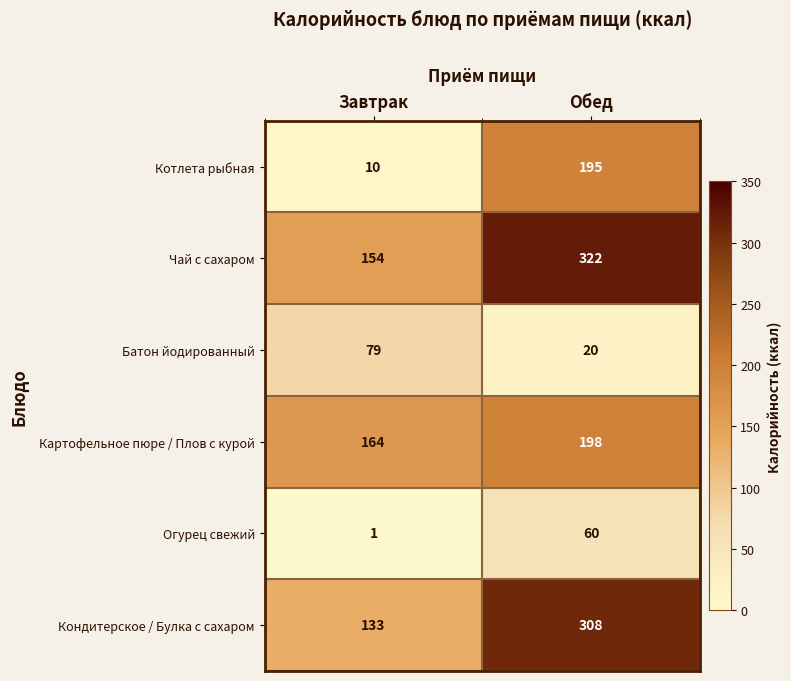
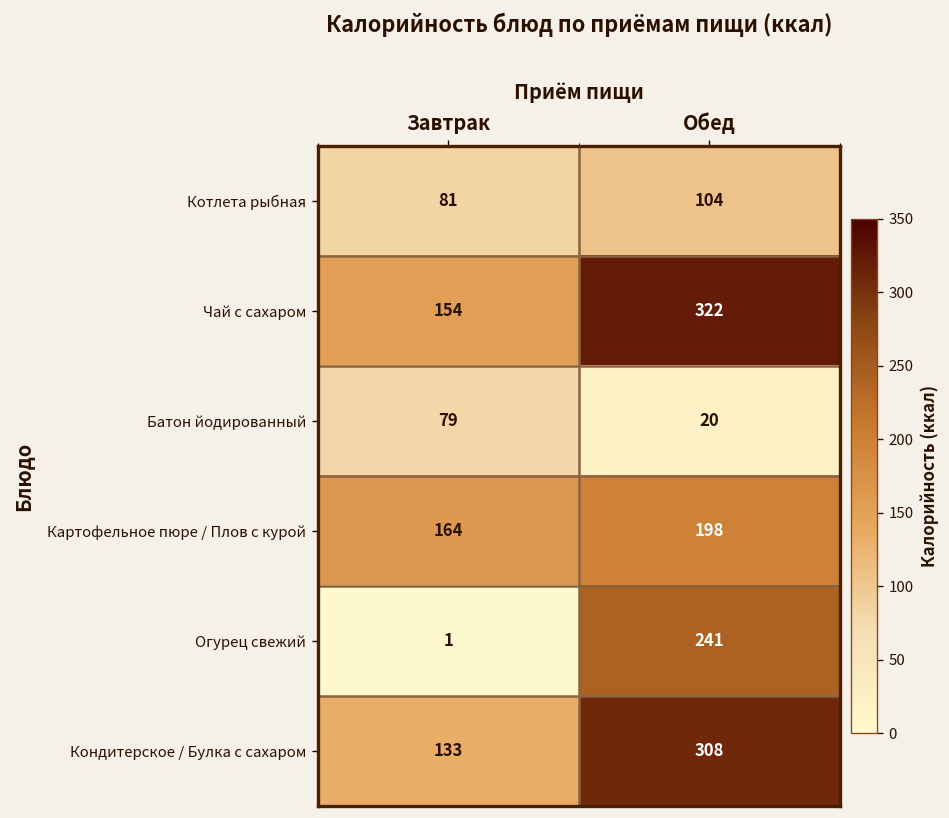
  {
    "Котлета рыбная": {
-     "Завтрак": 10,
-     "Обед": 195
+     "Завтрак": 81,
+     "Обед": 104
    },
    "Чай с сахаром": {
      "Завтрак": 154,
      "Обед": 322
    },
    "Батон йодированный": {
      "Завтрак": 79,
      "Обед": 20
    },
    "Картофельное пюре / Плов с курой": {
      "Завтрак": 164,
      "Обед": 198
    },
    "Огурец свежий": {
      "Завтрак": 1,
-     "Обед": 60
+     "Обед": 241
    },
    "Кондитерское / Булка с сахаром": {
      "Завтрак": 133,
      "Обед": 308
    }
  }
